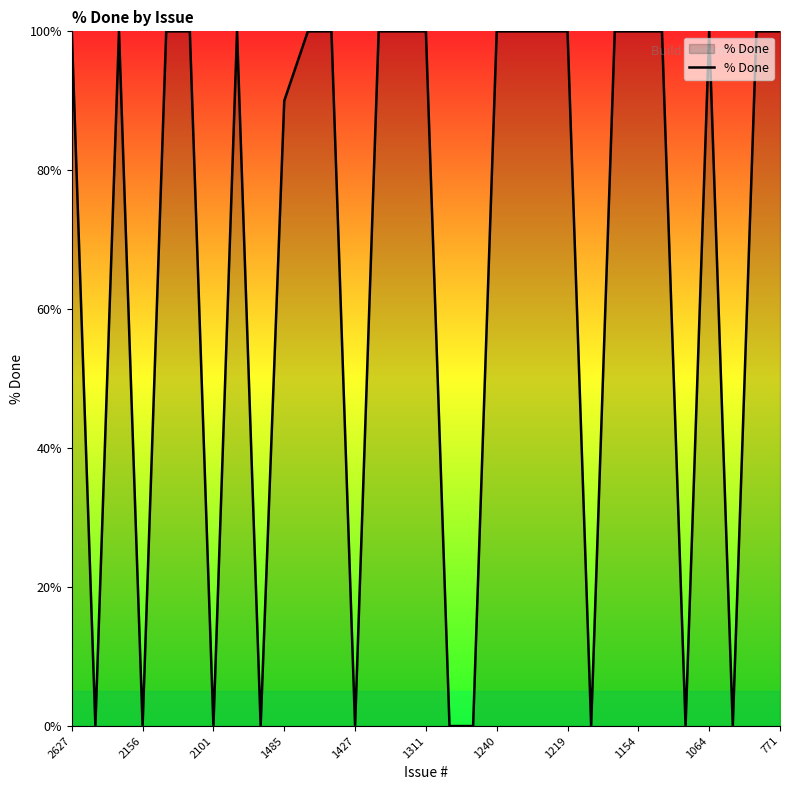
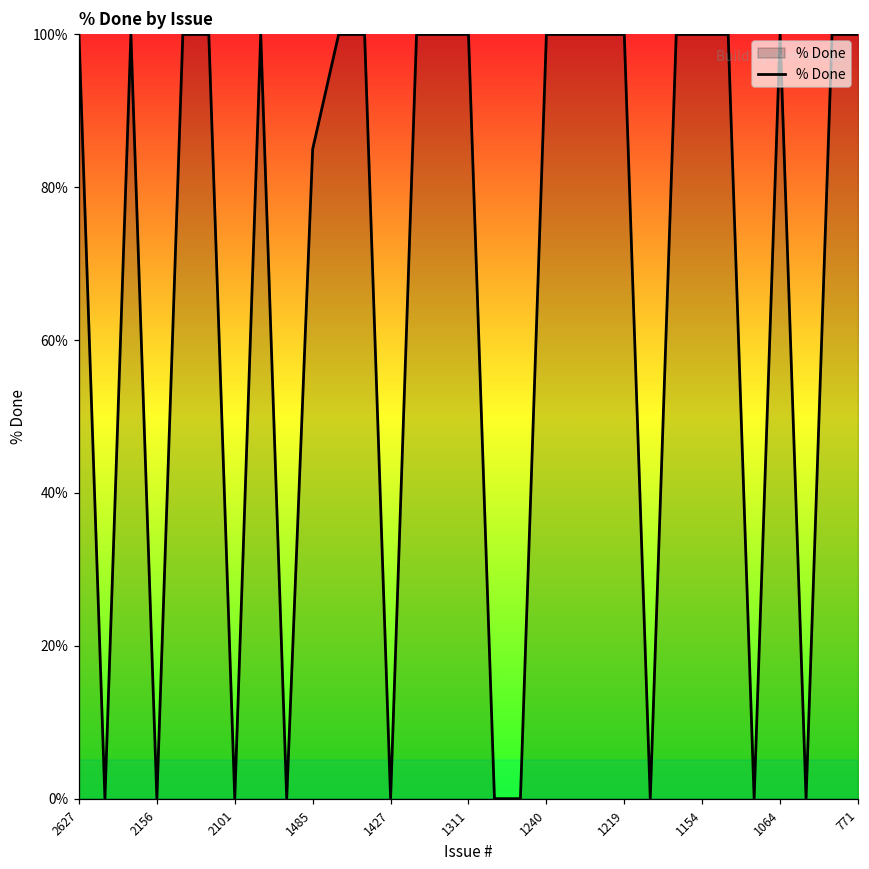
  {
    "2627": "100%",
    "2156": "0%",
    "2101": "0%",
-   "1485": "90%",
+   "1485": "85%",
    "1427": "0%",
    "1311": "100%",
    "1240": "100%",
    "1219": "100%",
    "1154": "100%",
    "1064": "100%",
    "771": "100%"
  }
